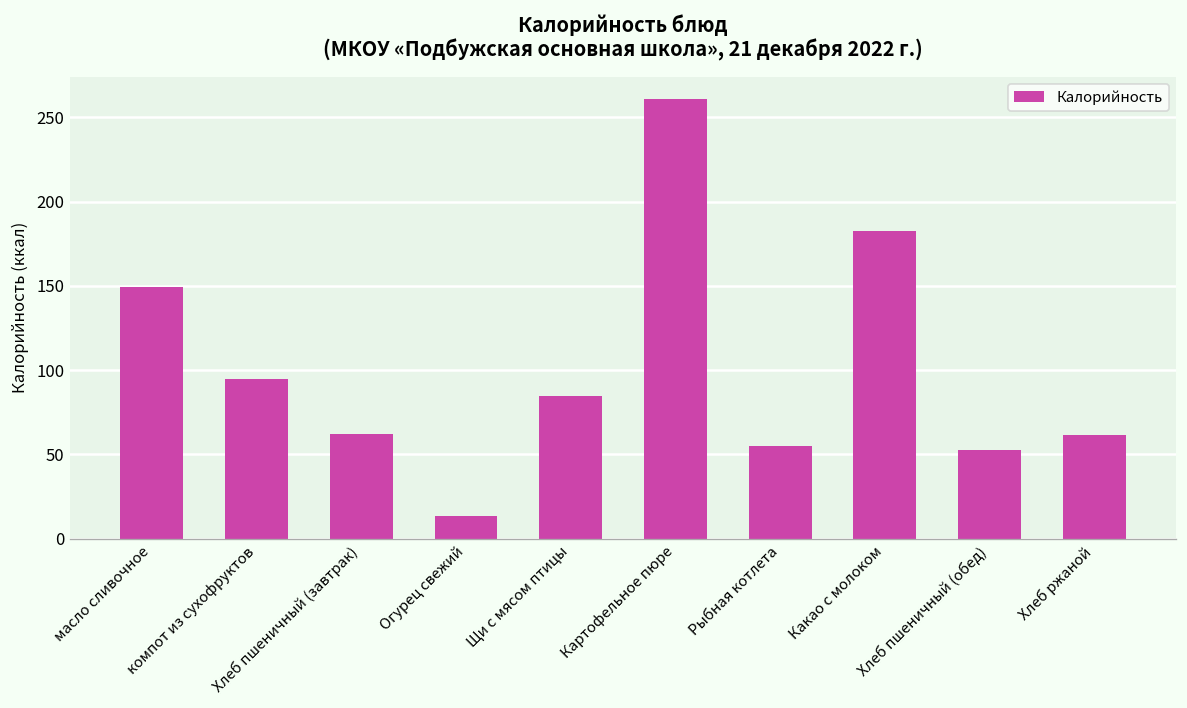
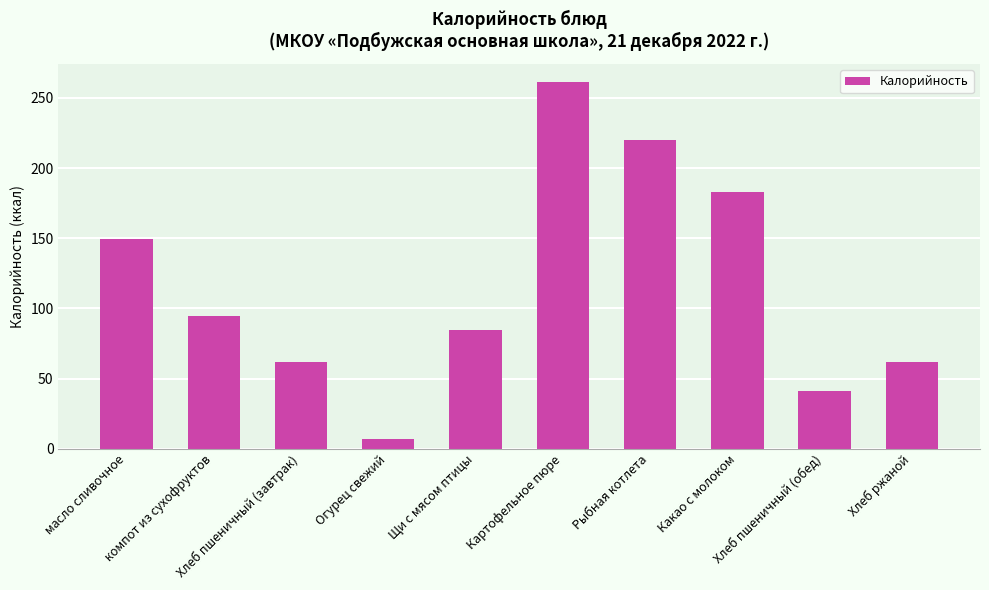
  {
    "масло сливочное": 149,
    "компот из сухофруктов": 95,
    "Хлеб пшеничный (завтрак)": 62,
-   "Огурец свежий": 14,
+   "Огурец свежий": 7,
    "Щи с мясом птицы": 85,
    "Картофельное пюре": 261,
-   "Рыбная котлета": 55,
+   "Рыбная котлета": 220,
    "Какао с молоком": 183,
-   "Хлеб пшеничный (обед)": 52,
+   "Хлеб пшеничный (обед)": 41,
    "Хлеб ржаной": 62
  }
